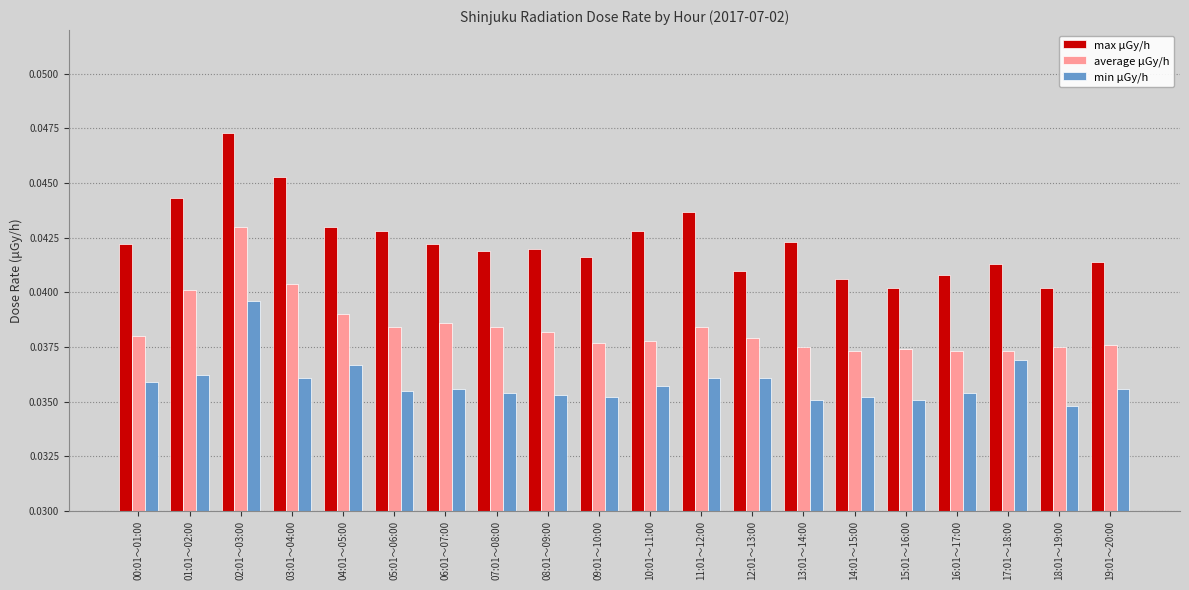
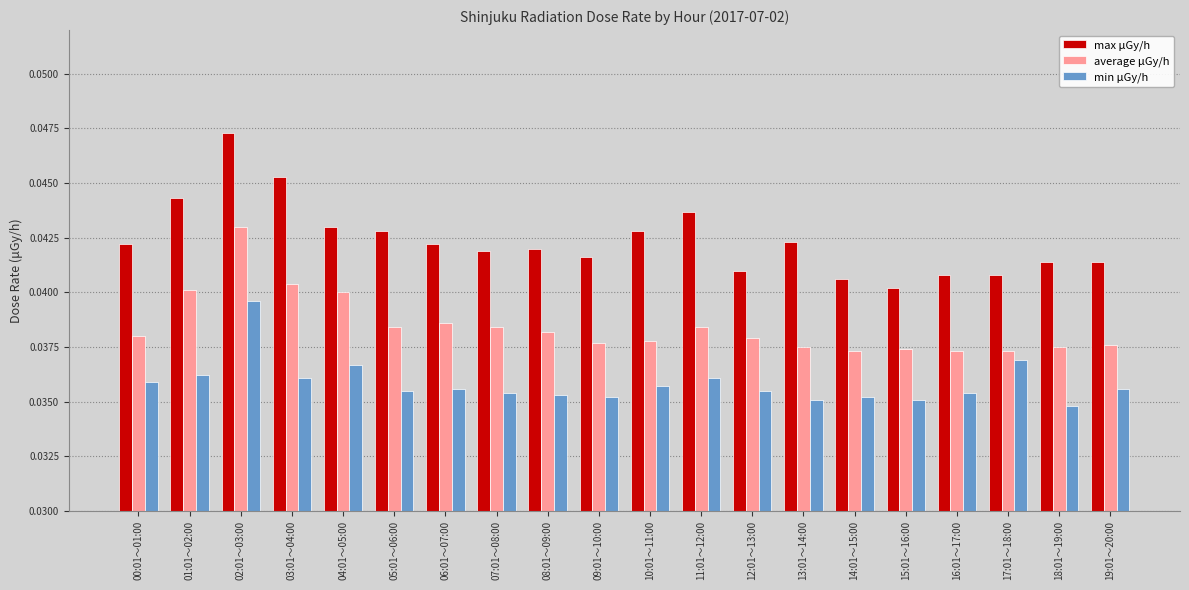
  {
    "max μGy/h": {
      "00:01～01:00": 0.0422,
      "01:01～02:00": 0.0443,
      "02:01～03:00": 0.0473,
      "03:01～04:00": 0.0453,
      "04:01～05:00": 0.0430,
      "05:01～06:00": 0.0428,
      "06:01～07:00": 0.0422,
      "07:01～08:00": 0.0419,
      "08:01～09:00": 0.0420,
      "09:01～10:00": 0.0416,
      "10:01～11:00": 0.0428,
      "11:01～12:00": 0.0437,
      "12:01～13:00": 0.0410,
      "13:01～14:00": 0.0423,
      "14:01～15:00": 0.0406,
      "15:01～16:00": 0.0402,
      "16:01～17:00": 0.0408,
-     "17:01～18:00": 0.0413,
-     "18:01～19:00": 0.0402,
+     "17:01～18:00": 0.0408,
+     "18:01～19:00": 0.0414,
      "19:01～20:00": 0.0414
    },
    "average μGy/h": {
      "00:01～01:00": 0.038,
      "01:01～02:00": 0.040,
      "02:01～03:00": 0.043,
      "03:01～04:00": 0.0404,
-     "04:01～05:00": 0.039,
+     "04:01～05:00": 0.040,
      "05:01～06:00": 0.0384,
      "06:01～07:00": 0.0386,
      "07:01～08:00": 0.0384,
      "08:01～09:00": 0.0382,
      "09:01～10:00": 0.0377,
      "10:01～11:00": 0.0378,
      "11:01～12:00": 0.0384,
      "12:01～13:00": 0.038,
      "13:01～14:00": 0.0375,
      "14:01～15:00": 0.0373,
      "15:01～16:00": 0.0374,
      "16:01～17:00": 0.0373,
      "17:01～18:00": 0.0373,
      "18:01～19:00": 0.0375,
      "19:01～20:00": 0.0376
    },
    "min μGy/h": {
      "00:01～01:00": 0.0359,
      "01:01～02:00": 0.0362,
      "02:01～03:00": 0.0396,
      "03:01～04:00": 0.0361,
      "04:01～05:00": 0.0367,
      "05:01～06:00": 0.0355,
      "06:01～07:00": 0.0356,
      "07:01～08:00": 0.0354,
      "08:01～09:00": 0.0353,
      "09:01～10:00": 0.0352,
      "10:01～11:00": 0.0357,
      "11:01～12:00": 0.0361,
-     "12:01～13:00": 0.0361,
+     "12:01～13:00": 0.0355,
      "13:01～14:00": 0.0351,
      "14:01～15:00": 0.0352,
      "15:01～16:00": 0.0351,
      "16:01～17:00": 0.0354,
      "17:01～18:00": 0.0369,
      "18:01～19:00": 0.0348,
      "19:01～20:00": 0.0356
    }
  }
